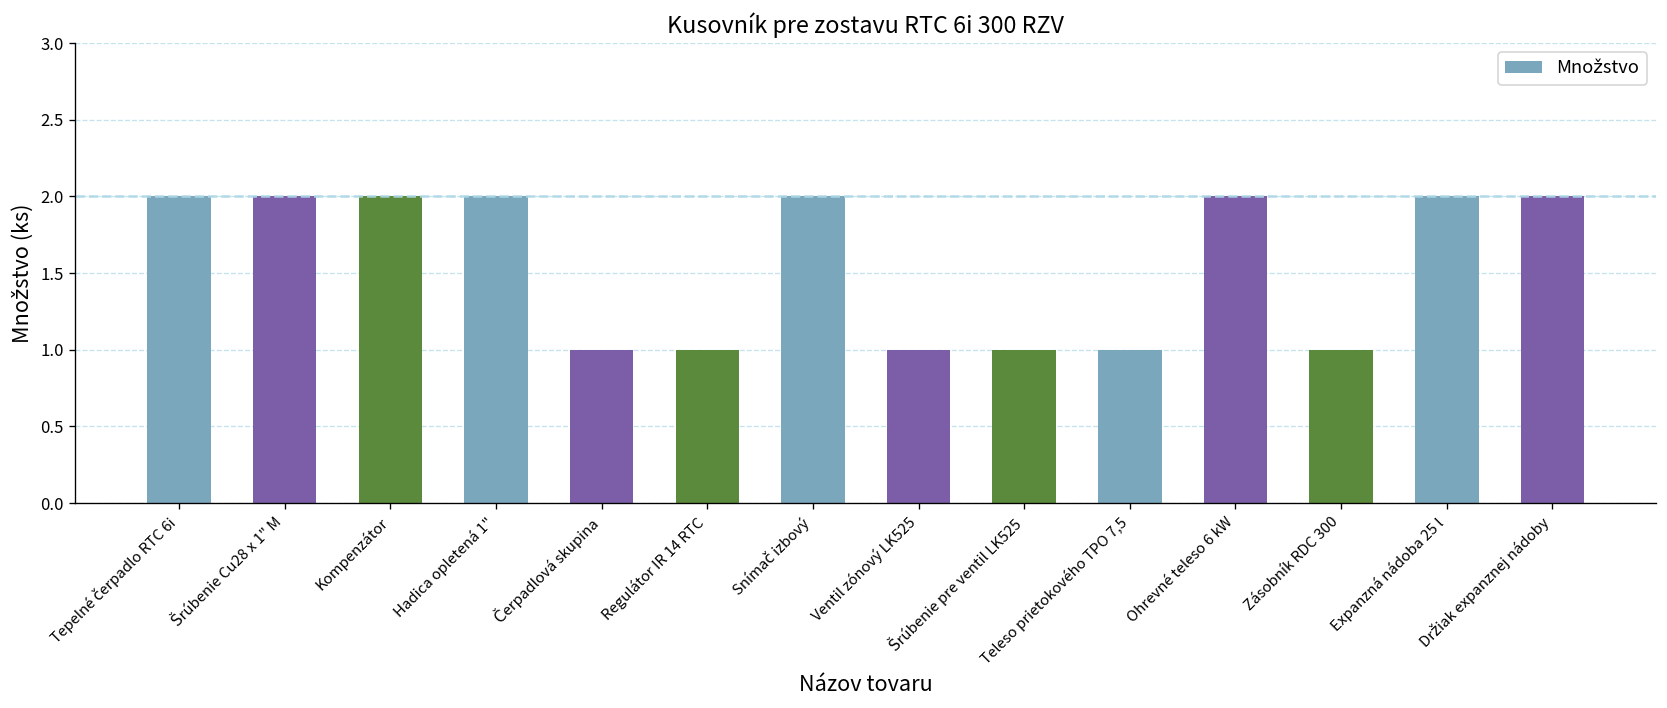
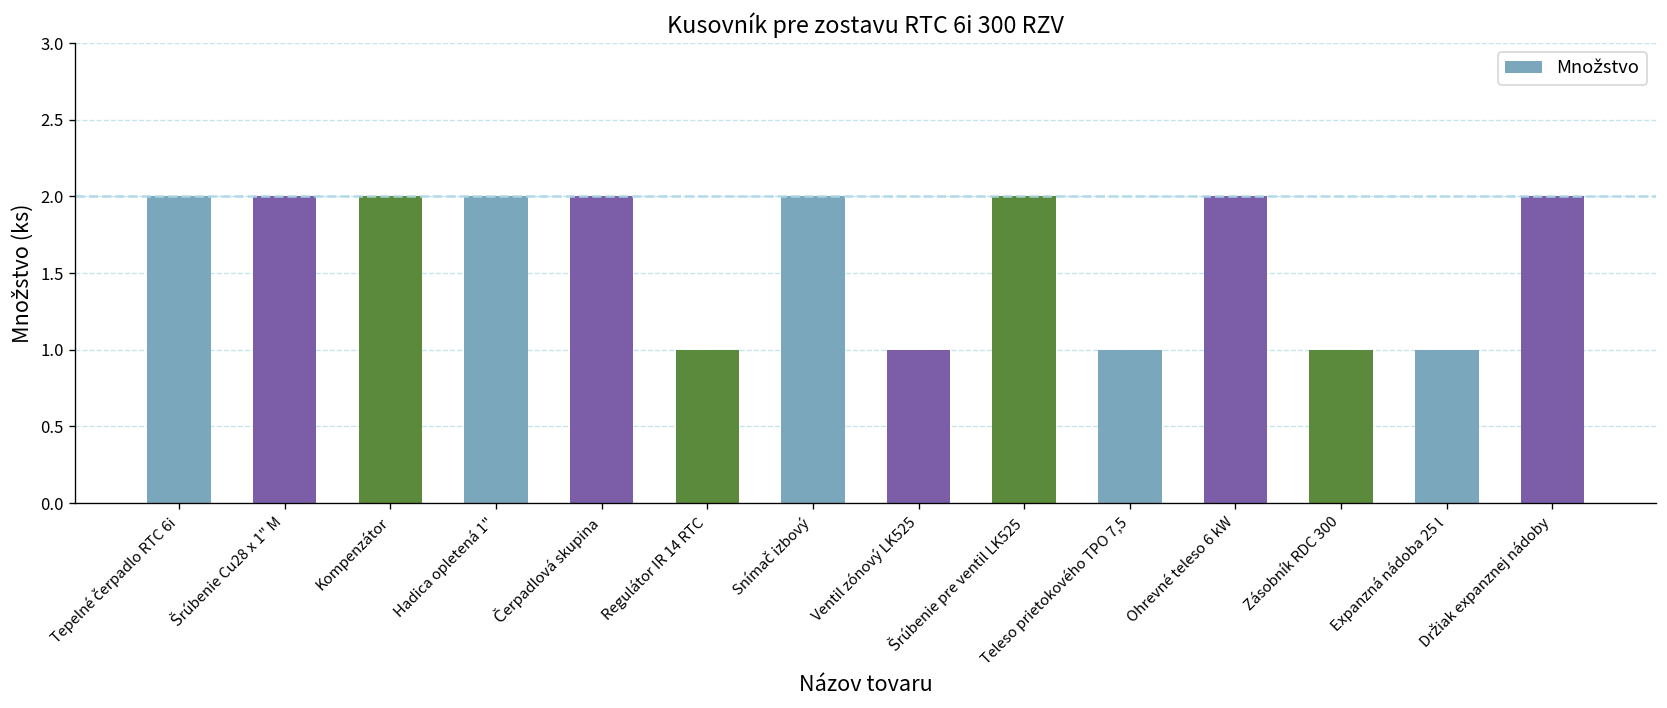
  {
    "Tepelné čerpadlo RTC 6i": 2,
    "Šrúbenie Cu28 x 1\" M": 2,
    "Kompenzátor": 2,
    "Hadica opletená 1\"": 2,
-   "Čerpadlová skupina": 1,
+   "Čerpadlová skupina": 2,
    "Regulátor IR 14 RTC": 1,
    "Snímač izbový": 2,
    "Ventil zónový LK525": 1,
-   "Šrúbenie pre ventil LK525": 1,
+   "Šrúbenie pre ventil LK525": 2,
    "Teleso prietokového TPO 7,5": 1,
    "Ohrevné teleso 6 kW": 2,
    "Zásobník RDC 300": 1,
-   "Expanzná nádoba 25 l": 2,
+   "Expanzná nádoba 25 l": 1,
    "Držiak expanznej nádoby": 2
  }
